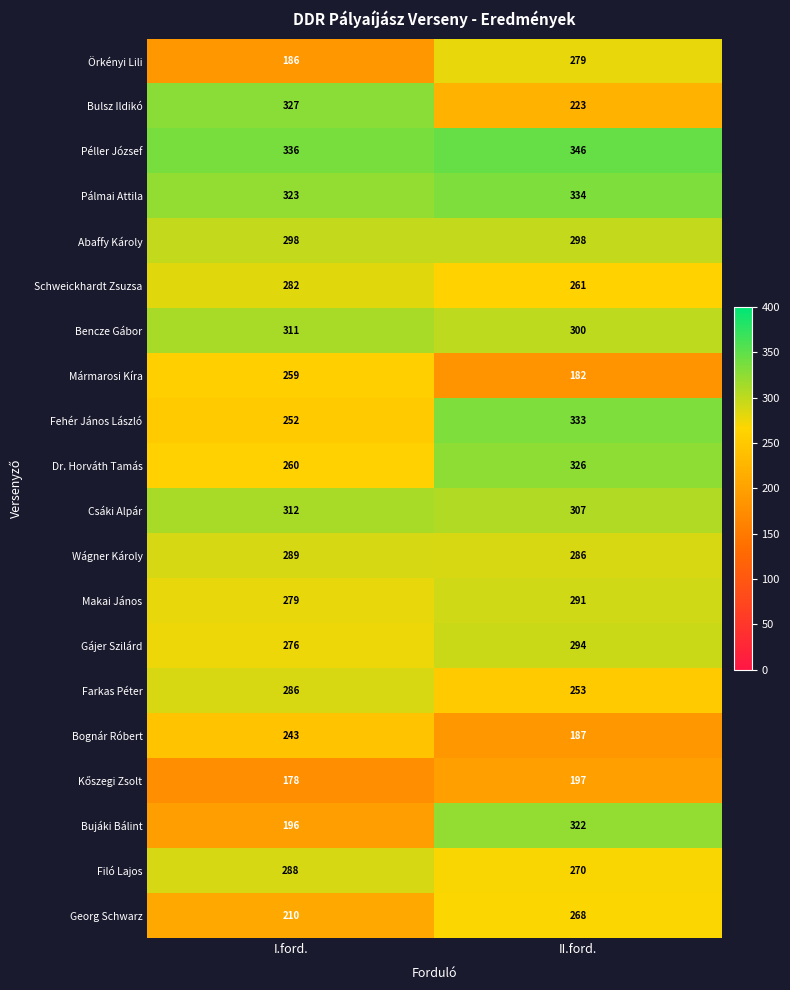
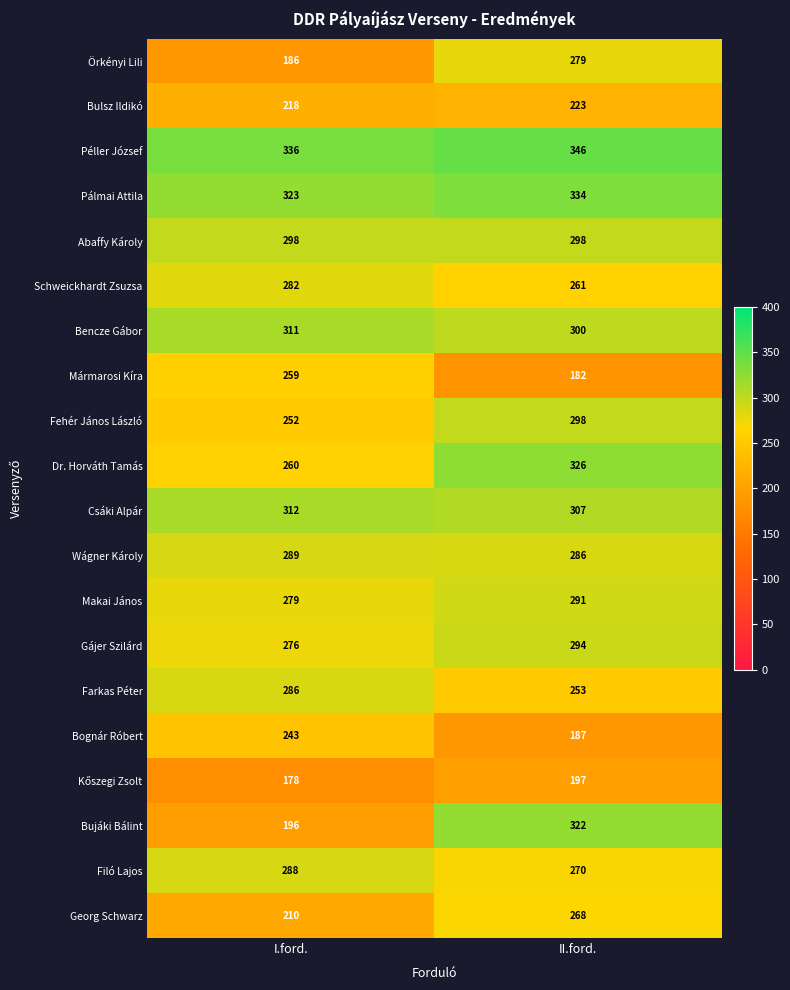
  {
    "Örkényi Lili": {
      "I.ford.": 186,
      "II.ford.": 279
    },
    "Bulsz Ildikó": {
-     "I.ford.": 327,
+     "I.ford.": 218,
      "II.ford.": 223
    },
    "Péller József": {
      "I.ford.": 336,
      "II.ford.": 346
    },
    "Pálmai Attila": {
      "I.ford.": 323,
      "II.ford.": 334
    },
    "Abaffy Károly": {
      "I.ford.": 298,
      "II.ford.": 298
    },
    "Schweickhardt Zsuzsa": {
      "I.ford.": 282,
      "II.ford.": 261
    },
    "Bencze Gábor": {
      "I.ford.": 311,
      "II.ford.": 300
    },
    "Mármarosi Kíra": {
      "I.ford.": 259,
      "II.ford.": 182
    },
    "Fehér János László": {
      "I.ford.": 252,
-     "II.ford.": 333
+     "II.ford.": 298
    },
    "Dr. Horváth Tamás": {
      "I.ford.": 260,
      "II.ford.": 326
    },
    "Csáki Alpár": {
      "I.ford.": 312,
      "II.ford.": 307
    },
    "Wágner Károly": {
      "I.ford.": 289,
      "II.ford.": 286
    },
    "Makai János": {
      "I.ford.": 279,
      "II.ford.": 291
    },
    "Gájer Szilárd": {
      "I.ford.": 276,
      "II.ford.": 294
    },
    "Farkas Péter": {
      "I.ford.": 286,
      "II.ford.": 253
    },
    "Bognár Róbert": {
      "I.ford.": 243,
      "II.ford.": 187
    },
    "Kőszegi Zsolt": {
      "I.ford.": 178,
      "II.ford.": 197
    },
    "Bujáki Bálint": {
      "I.ford.": 196,
      "II.ford.": 322
    },
    "Filó Lajos": {
      "I.ford.": 288,
      "II.ford.": 270
    },
    "Georg Schwarz": {
      "I.ford.": 210,
      "II.ford.": 268
    }
  }
